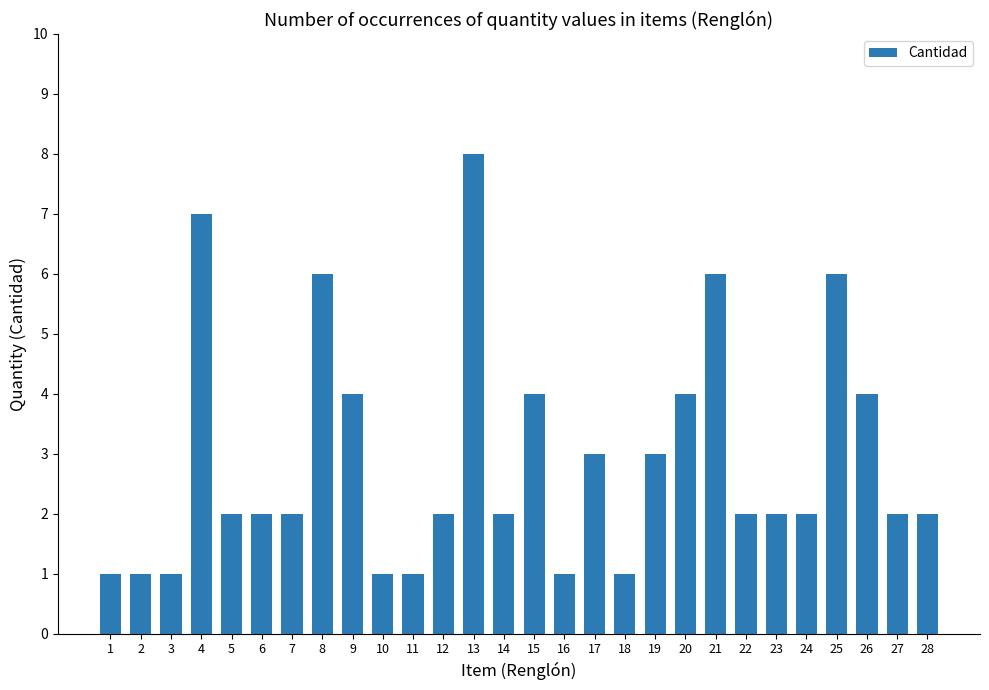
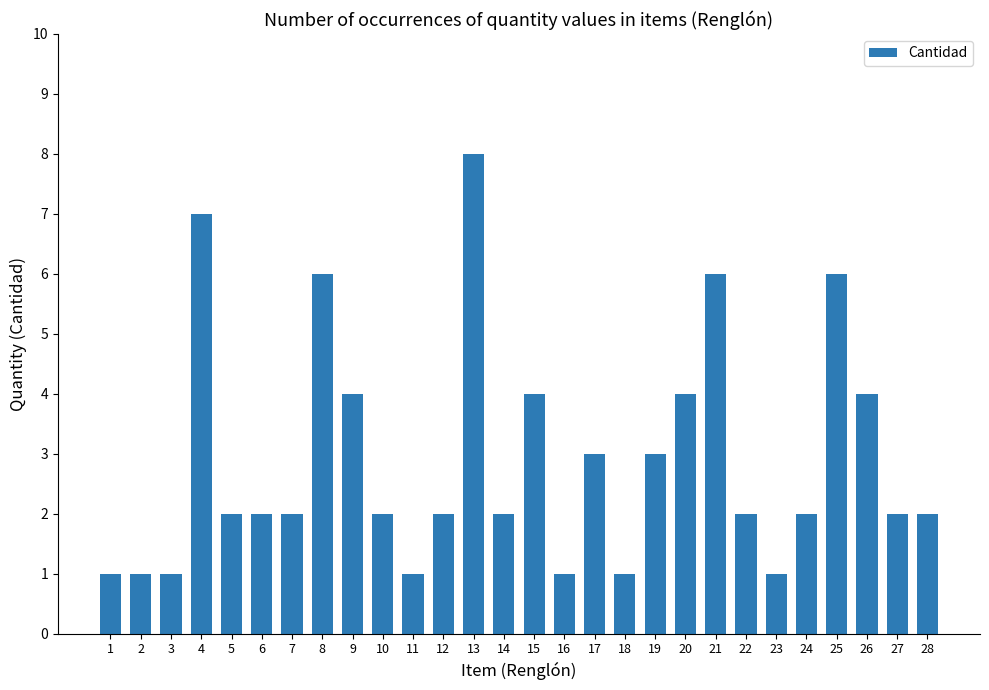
  {
    "1": 1,
    "2": 1,
    "3": 1,
    "4": 7,
    "5": 2,
    "6": 2,
    "7": 2,
    "8": 6,
    "9": 4,
-   "10": 1,
+   "10": 2,
    "11": 1,
    "12": 2,
    "13": 8,
    "14": 2,
    "15": 4,
    "16": 1,
    "17": 3,
    "18": 1,
    "19": 3,
    "20": 4,
    "21": 6,
    "22": 2,
-   "23": 2,
+   "23": 1,
    "24": 2,
    "25": 6,
    "26": 4,
    "27": 2,
    "28": 2
  }
